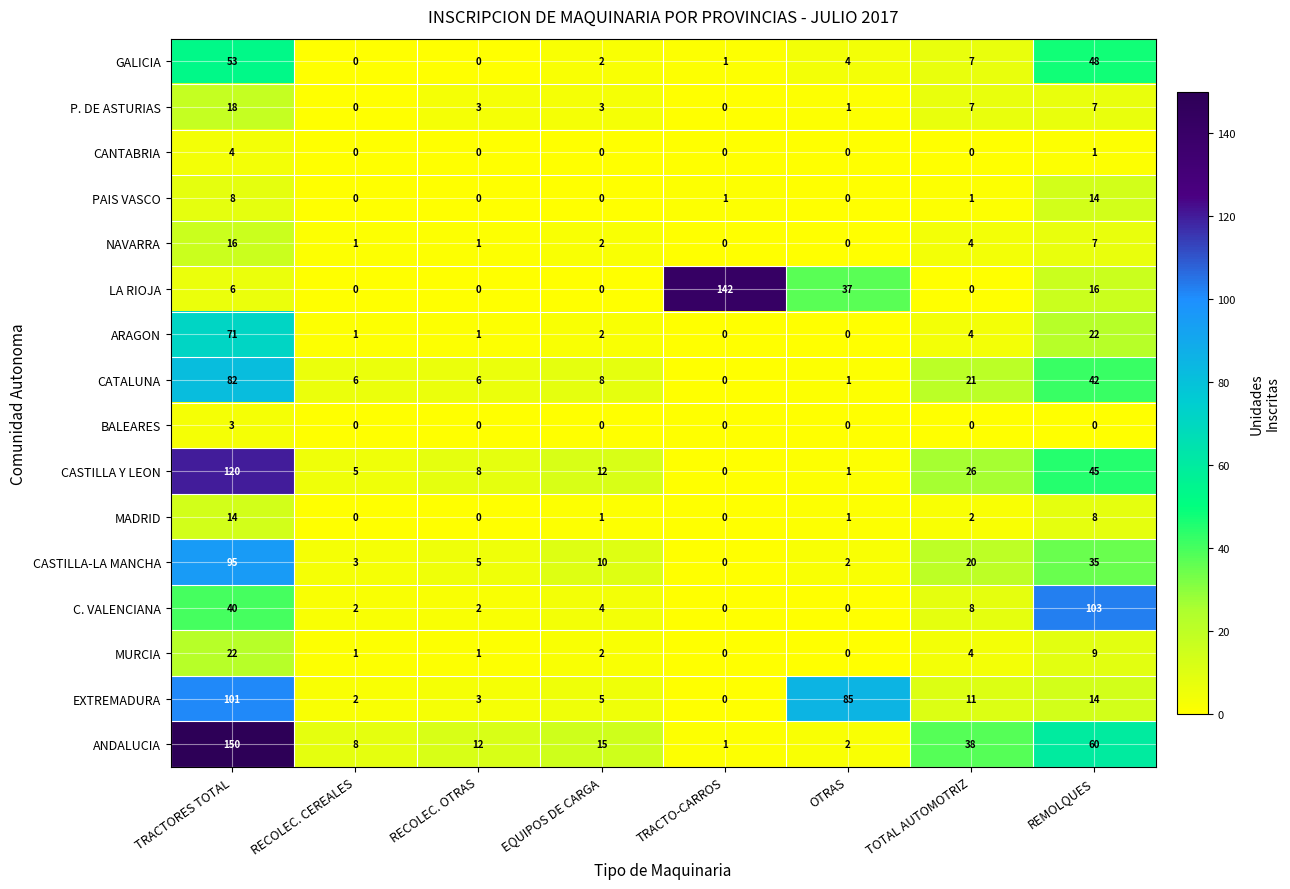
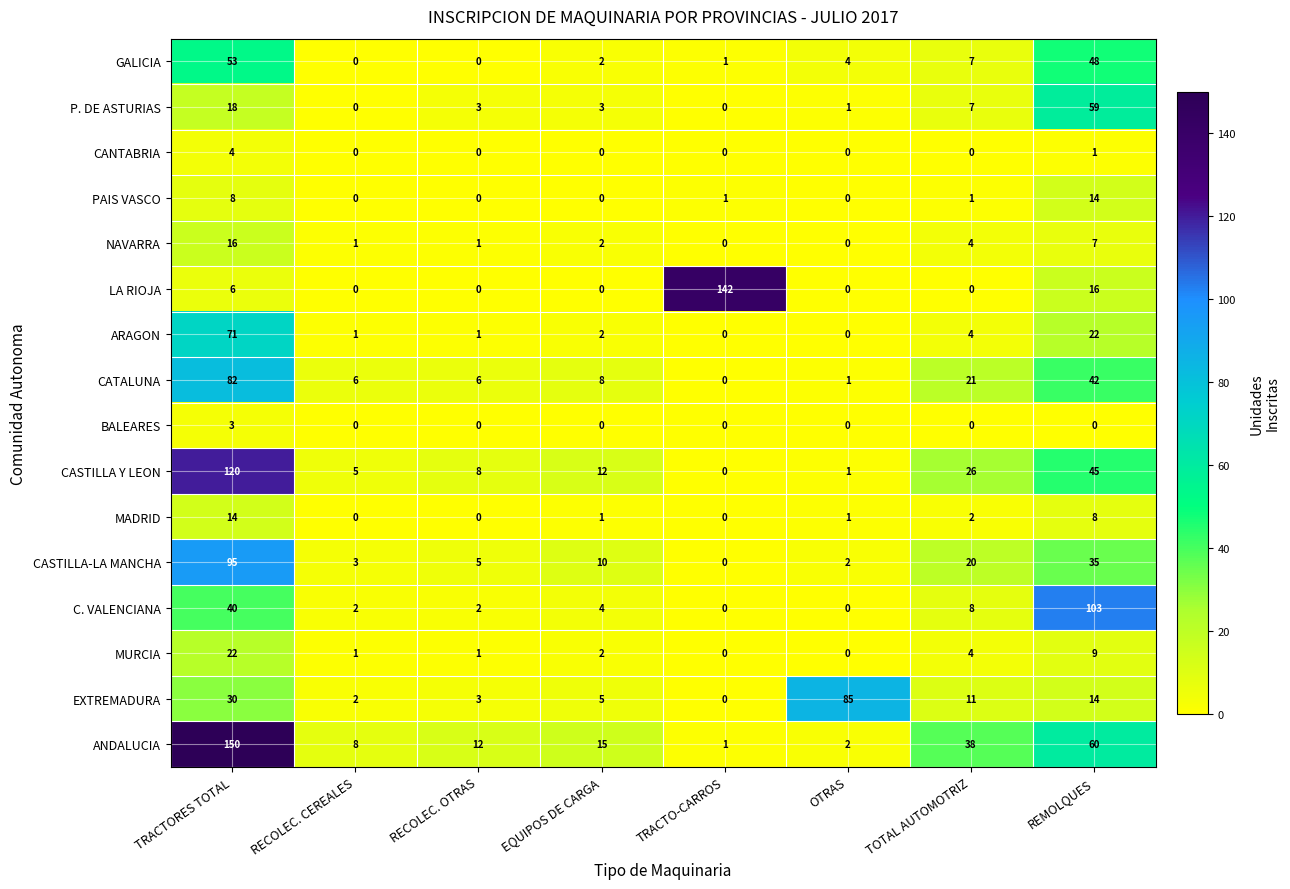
  {
    "GALICIA": {
      "TRACTORES TOTAL": 53,
      "RECOLEC. CEREALES": 0,
      "RECOLEC. OTRAS": 0,
      "EQUIPOS DE CARGA": 2,
      "TRACTO-CARROS": 1,
      "OTRAS": 4,
      "TOTAL AUTOMOTRIZ": 7,
      "REMOLQUES": 48
    },
    "P. DE ASTURIAS": {
      "TRACTORES TOTAL": 18,
      "RECOLEC. CEREALES": 0,
      "RECOLEC. OTRAS": 3,
      "EQUIPOS DE CARGA": 3,
      "TRACTO-CARROS": 0,
      "OTRAS": 1,
      "TOTAL AUTOMOTRIZ": 7,
-     "REMOLQUES": 7
+     "REMOLQUES": 59
    },
    "CANTABRIA": {
      "TRACTORES TOTAL": 4,
      "RECOLEC. CEREALES": 0,
      "RECOLEC. OTRAS": 0,
      "EQUIPOS DE CARGA": 0,
      "TRACTO-CARROS": 0,
      "OTRAS": 0,
      "TOTAL AUTOMOTRIZ": 0,
      "REMOLQUES": 1
    },
    "PAIS VASCO": {
      "TRACTORES TOTAL": 8,
      "RECOLEC. CEREALES": 0,
      "RECOLEC. OTRAS": 0,
      "EQUIPOS DE CARGA": 0,
      "TRACTO-CARROS": 1,
      "OTRAS": 0,
      "TOTAL AUTOMOTRIZ": 1,
      "REMOLQUES": 14
    },
    "NAVARRA": {
      "TRACTORES TOTAL": 16,
      "RECOLEC. CEREALES": 1,
      "RECOLEC. OTRAS": 1,
      "EQUIPOS DE CARGA": 2,
      "TRACTO-CARROS": 0,
      "OTRAS": 0,
      "TOTAL AUTOMOTRIZ": 4,
      "REMOLQUES": 7
    },
    "LA RIOJA": {
      "TRACTORES TOTAL": 6,
      "RECOLEC. CEREALES": 0,
      "RECOLEC. OTRAS": 0,
      "EQUIPOS DE CARGA": 0,
      "TRACTO-CARROS": 142,
-     "OTRAS": 37,
+     "OTRAS": 0,
      "TOTAL AUTOMOTRIZ": 0,
      "REMOLQUES": 16
    },
    "ARAGON": {
      "TRACTORES TOTAL": 71,
      "RECOLEC. CEREALES": 1,
      "RECOLEC. OTRAS": 1,
      "EQUIPOS DE CARGA": 2,
      "TRACTO-CARROS": 0,
      "OTRAS": 0,
      "TOTAL AUTOMOTRIZ": 4,
      "REMOLQUES": 22
    },
    "CATALUNA": {
      "TRACTORES TOTAL": 82,
      "RECOLEC. CEREALES": 6,
      "RECOLEC. OTRAS": 6,
      "EQUIPOS DE CARGA": 8,
      "TRACTO-CARROS": 0,
      "OTRAS": 1,
      "TOTAL AUTOMOTRIZ": 21,
      "REMOLQUES": 42
    },
    "BALEARES": {
      "TRACTORES TOTAL": 3,
      "RECOLEC. CEREALES": 0,
      "RECOLEC. OTRAS": 0,
      "EQUIPOS DE CARGA": 0,
      "TRACTO-CARROS": 0,
      "OTRAS": 0,
      "TOTAL AUTOMOTRIZ": 0,
      "REMOLQUES": 0
    },
    "CASTILLA Y LEON": {
      "TRACTORES TOTAL": 120,
      "RECOLEC. CEREALES": 5,
      "RECOLEC. OTRAS": 8,
      "EQUIPOS DE CARGA": 12,
      "TRACTO-CARROS": 0,
      "OTRAS": 1,
      "TOTAL AUTOMOTRIZ": 26,
      "REMOLQUES": 45
    },
    "MADRID": {
      "TRACTORES TOTAL": 14,
      "RECOLEC. CEREALES": 0,
      "RECOLEC. OTRAS": 0,
      "EQUIPOS DE CARGA": 1,
      "TRACTO-CARROS": 0,
      "OTRAS": 1,
      "TOTAL AUTOMOTRIZ": 2,
      "REMOLQUES": 8
    },
    "CASTILLA-LA MANCHA": {
      "TRACTORES TOTAL": 95,
      "RECOLEC. CEREALES": 3,
      "RECOLEC. OTRAS": 5,
      "EQUIPOS DE CARGA": 10,
      "TRACTO-CARROS": 0,
      "OTRAS": 2,
      "TOTAL AUTOMOTRIZ": 20,
      "REMOLQUES": 35
    },
    "C. VALENCIANA": {
      "TRACTORES TOTAL": 40,
      "RECOLEC. CEREALES": 2,
      "RECOLEC. OTRAS": 2,
      "EQUIPOS DE CARGA": 4,
      "TRACTO-CARROS": 0,
      "OTRAS": 0,
      "TOTAL AUTOMOTRIZ": 8,
      "REMOLQUES": 103
    },
    "MURCIA": {
      "TRACTORES TOTAL": 22,
      "RECOLEC. CEREALES": 1,
      "RECOLEC. OTRAS": 1,
      "EQUIPOS DE CARGA": 2,
      "TRACTO-CARROS": 0,
      "OTRAS": 0,
      "TOTAL AUTOMOTRIZ": 4,
      "REMOLQUES": 9
    },
    "EXTREMADURA": {
-     "TRACTORES TOTAL": 101,
+     "TRACTORES TOTAL": 30,
      "RECOLEC. CEREALES": 2,
      "RECOLEC. OTRAS": 3,
      "EQUIPOS DE CARGA": 5,
      "TRACTO-CARROS": 0,
      "OTRAS": 85,
      "TOTAL AUTOMOTRIZ": 11,
      "REMOLQUES": 14
    },
    "ANDALUCIA": {
      "TRACTORES TOTAL": 150,
      "RECOLEC. CEREALES": 8,
      "RECOLEC. OTRAS": 12,
      "EQUIPOS DE CARGA": 15,
      "TRACTO-CARROS": 1,
      "OTRAS": 2,
      "TOTAL AUTOMOTRIZ": 38,
      "REMOLQUES": 60
    }
  }
